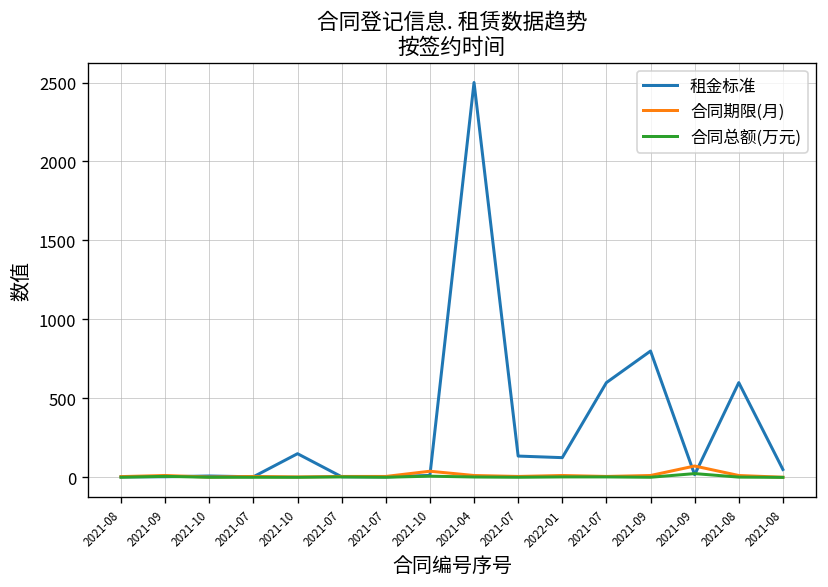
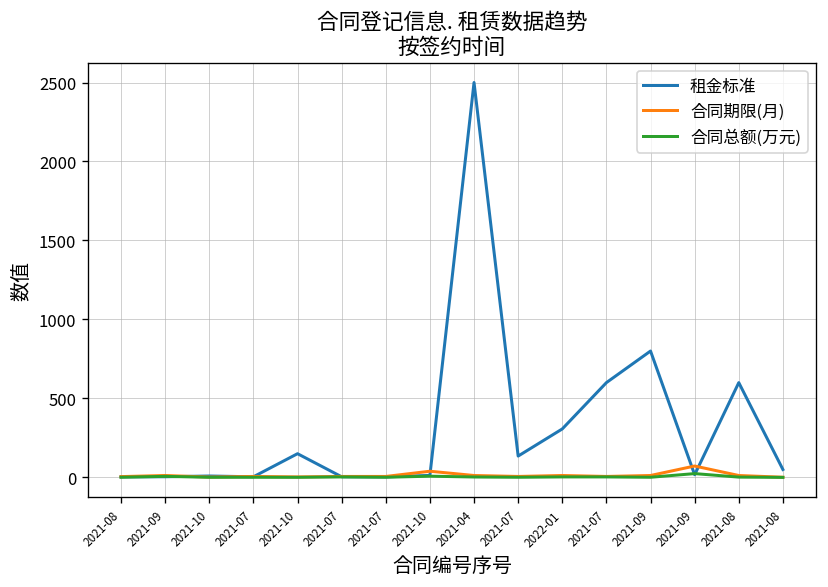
  {
    "租金标准": {
      "2021-04": 2500,
-     "2022-01": 130
+     "2022-01": 310
    }
  }
